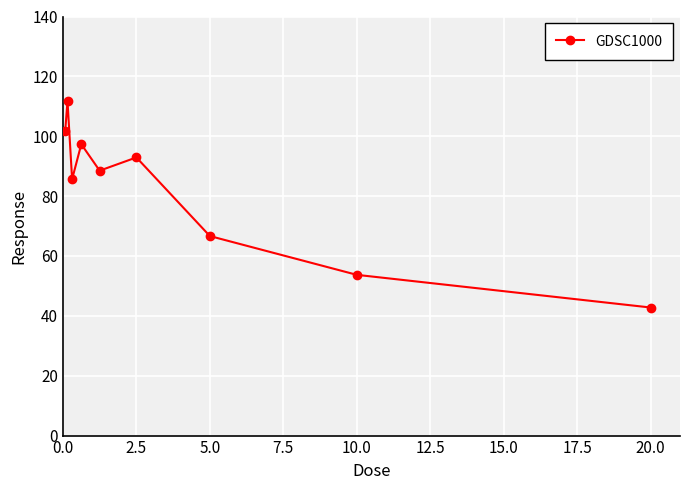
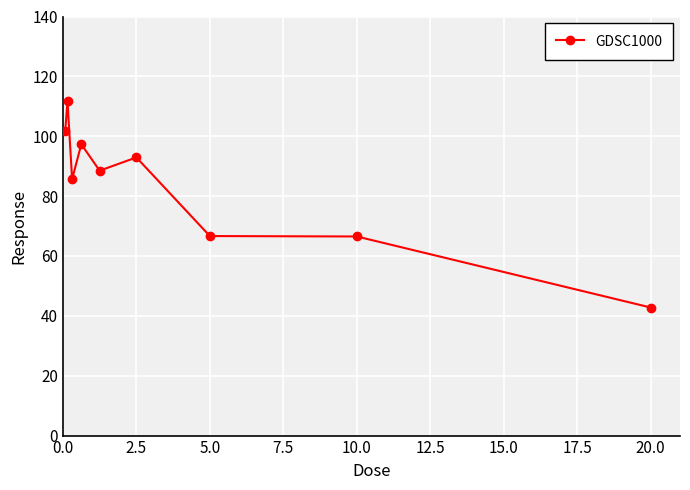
  {
    "2.5": 93,
    "5.0": 67,
-   "10.0": 54,
+   "10.0": 67,
    "20.0": 43
  }
